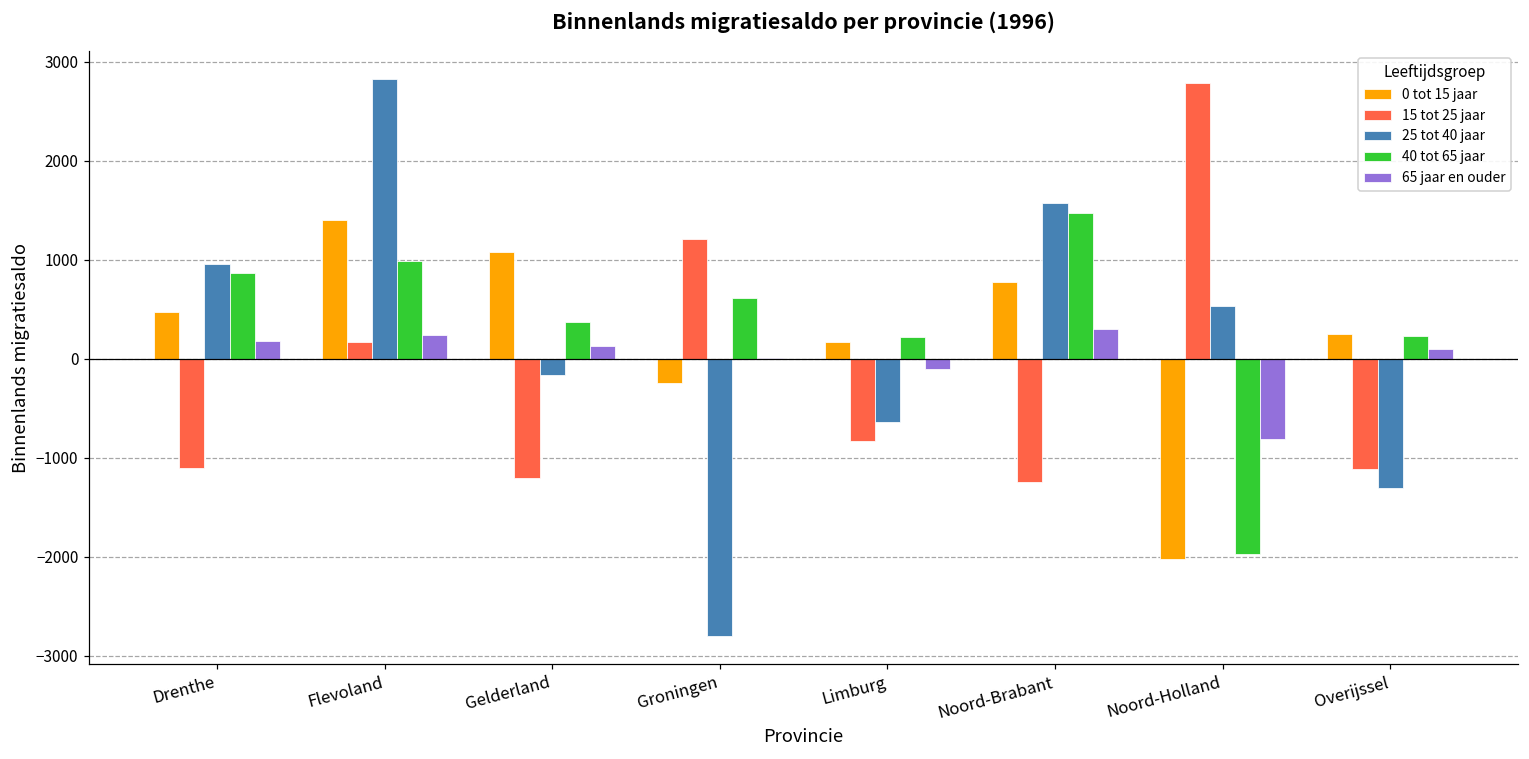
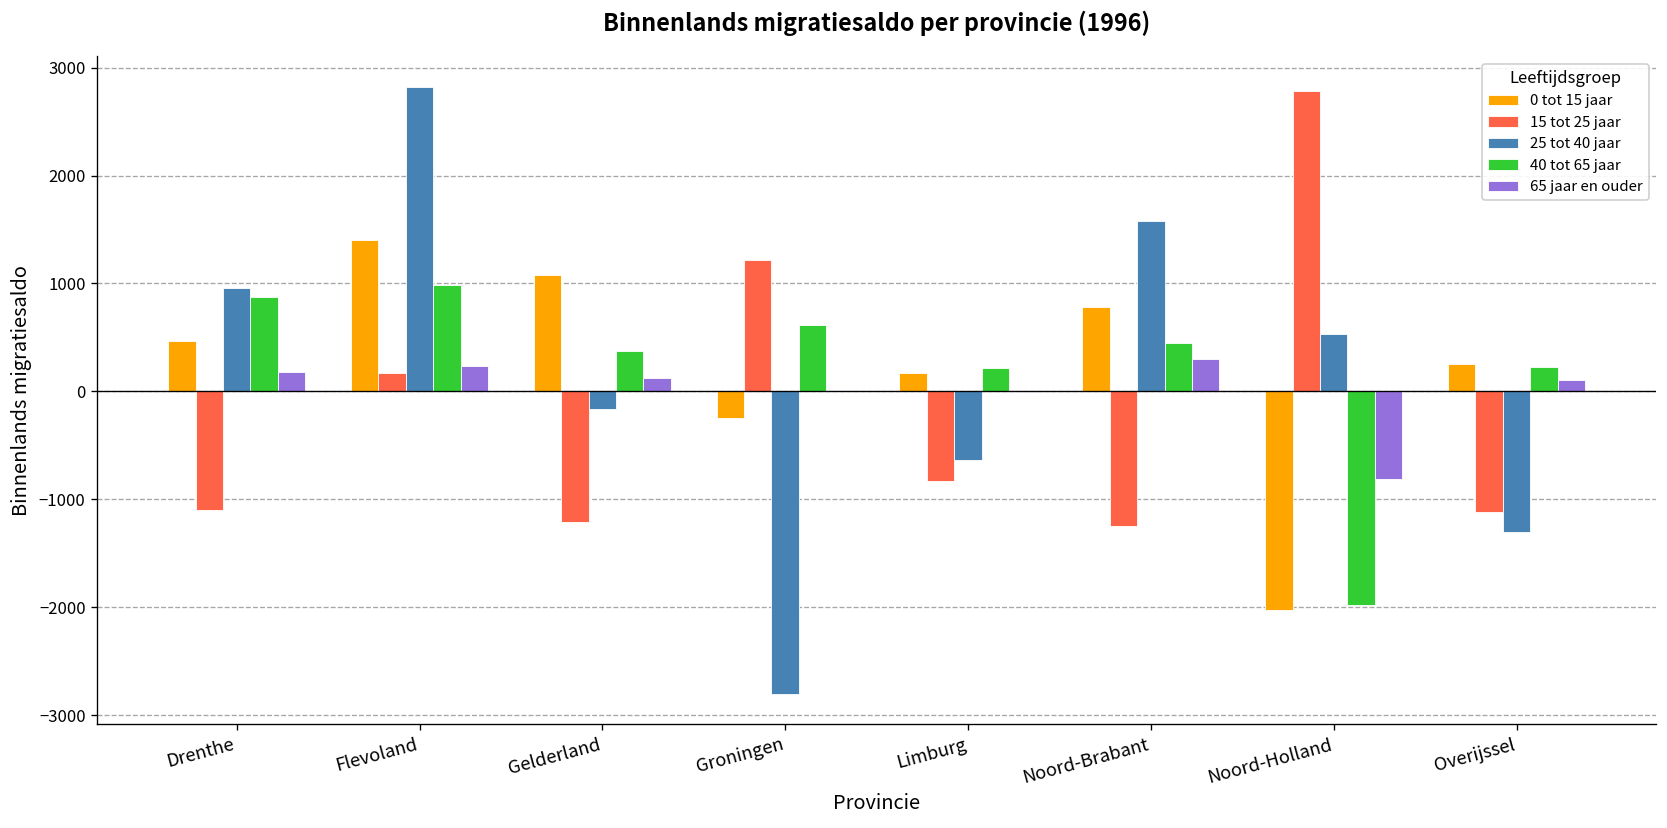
  {
    "0 tot 15 jaar": {
      "Drenthe": 500,
      "Flevoland": 1400,
      "Gelderland": 1100,
      "Groningen": -200,
      "Limburg": 200,
      "Noord-Brabant": 800,
      "Noord-Holland": -2000,
      "Overijssel": 300
    },
    "15 tot 25 jaar": {
      "Drenthe": -1100,
      "Flevoland": 200,
      "Gelderland": -1200,
      "Groningen": 1200,
      "Limburg": -800,
      "Noord-Brabant": -1200,
      "Noord-Holland": 2800,
      "Overijssel": -1100
    },
    "25 tot 40 jaar": {
      "Drenthe": 1000,
      "Flevoland": 2800,
      "Gelderland": -200,
      "Groningen": -2800,
      "Limburg": -600,
      "Noord-Brabant": 1600,
      "Noord-Holland": 500,
      "Overijssel": -1300
    },
    "40 tot 65 jaar": {
      "Drenthe": 900,
      "Flevoland": 1000,
      "Gelderland": 400,
      "Groningen": 600,
      "Limburg": 200,
-     "Noord-Brabant": 1500,
+     "Noord-Brabant": 400,
      "Noord-Holland": -2000,
      "Overijssel": 200
    },
    "65 jaar en ouder": {
      "Drenthe": 200,
      "Flevoland": 200,
      "Gelderland": 100,
-     "Limburg": -100,
+     "Limburg": 0,
      "Noord-Brabant": 300,
      "Noord-Holland": -800,
      "Overijssel": 100
    }
  }
